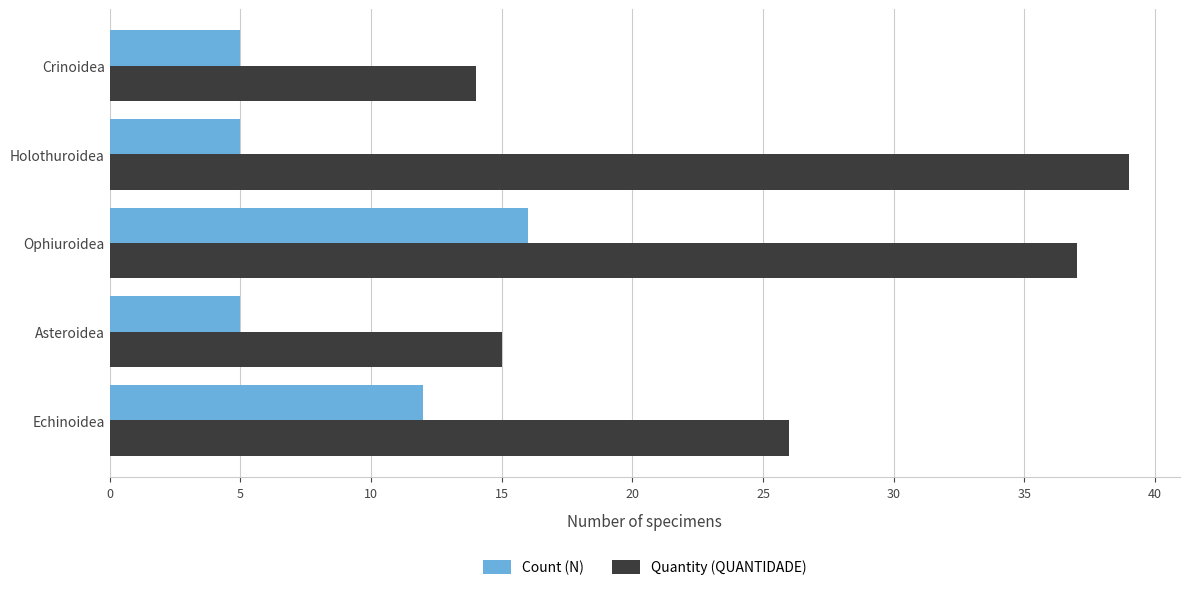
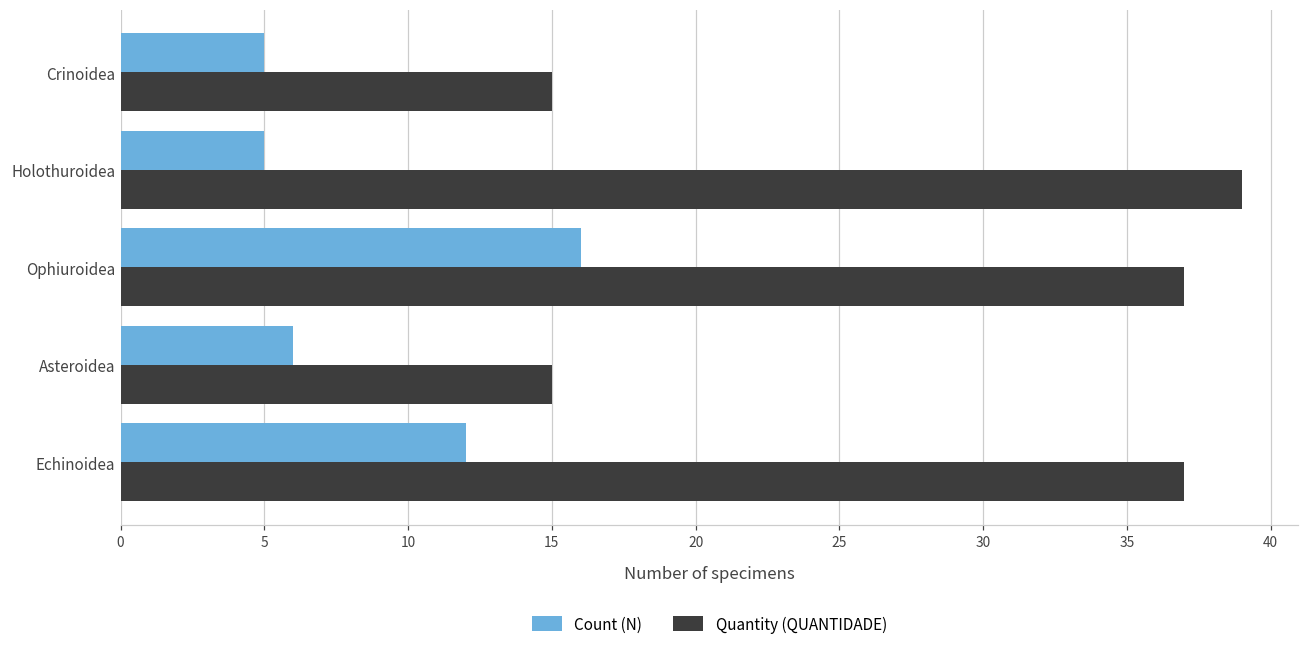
  {
    "Count (N)": {
      "Crinoidea": 5,
      "Holothuroidea": 5,
      "Ophiuroidea": 16,
-     "Asteroidea": 5,
+     "Asteroidea": 6,
      "Echinoidea": 12
    },
    "Quantity (QUANTIDADE)": {
-     "Crinoidea": 14,
+     "Crinoidea": 15,
      "Holothuroidea": 39,
      "Ophiuroidea": 37,
      "Asteroidea": 15,
-     "Echinoidea": 26
+     "Echinoidea": 37
    }
  }
